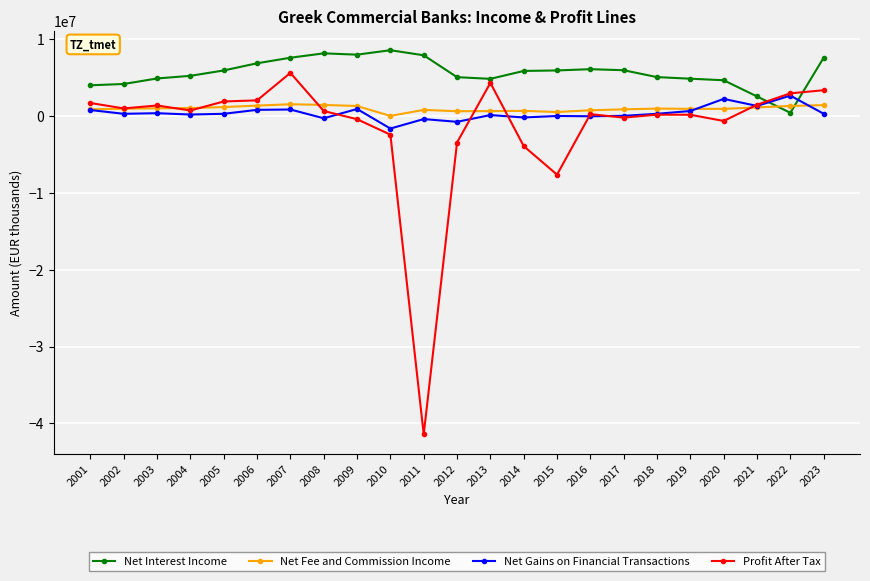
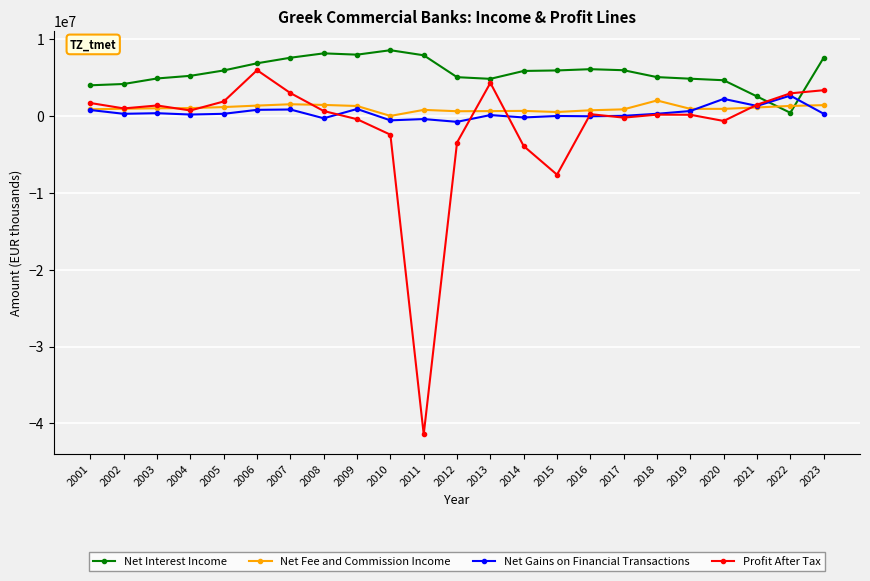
  {
    "Net Interest Income": {
      "2001": 4000000,
      "2002": 4000000,
      "2003": 5000000,
      "2004": 5000000,
      "2005": 6000000,
      "2006": 7000000,
      "2007": 8000000,
      "2008": 8000000,
      "2009": 8000000,
      "2010": 9000000,
      "2011": 8000000,
      "2012": 5000000,
      "2013": 5000000,
      "2014": 6000000,
      "2015": 6000000,
      "2016": 6000000,
      "2017": 6000000,
      "2018": 5000000,
      "2019": 5000000,
      "2020": 5000000,
      "2021": 3000000,
      "2022": 0,
      "2023": 8000000
    },
    "Net Fee and Commission Income": {
      "2003": 1000000,
      "2005": 1000000,
      "2006": 1000000,
      "2007": 2000000,
      "2008": 1000000,
      "2009": 1000000,
      "2010": 0,
      "2011": 1000000,
      "2012": 1000000,
      "2013": 1000000,
      "2014": 1000000,
      "2015": 1000000,
      "2016": 1000000,
      "2017": 1000000,
-     "2018": 1000000,
+     "2018": 2000000,
      "2020": 1000000,
      "2022": 1000000,
      "2023": 1000000
    },
    "Net Gains on Financial Transactions": {
      "2002": 0,
      "2003": 0,
      "2004": 0,
      "2005": 0,
      "2006": 1000000,
      "2007": 1000000,
      "2008": 0,
      "2009": 1000000,
-     "2010": -2000000,
+     "2010": -1000000,
      "2011": 0,
      "2012": -1000000,
      "2013": 0,
      "2014": 0,
      "2015": 0,
      "2020": 2000000,
      "2023": 0
    },
    "Profit After Tax": {
      "2001": 2000000,
      "2003": 1000000,
      "2005": 2000000,
-     "2006": 2000000,
-     "2007": 6000000,
+     "2006": 6000000,
+     "2007": 3000000,
      "2008": 1000000,
      "2009": 0,
      "2010": -2000000,
      "2011": -41000000,
      "2012": -3000000,
      "2013": 4000000,
      "2014": -4000000,
      "2015": -8000000,
      "2019": 0,
      "2020": -1000000,
      "2023": 3000000
    }
  }
